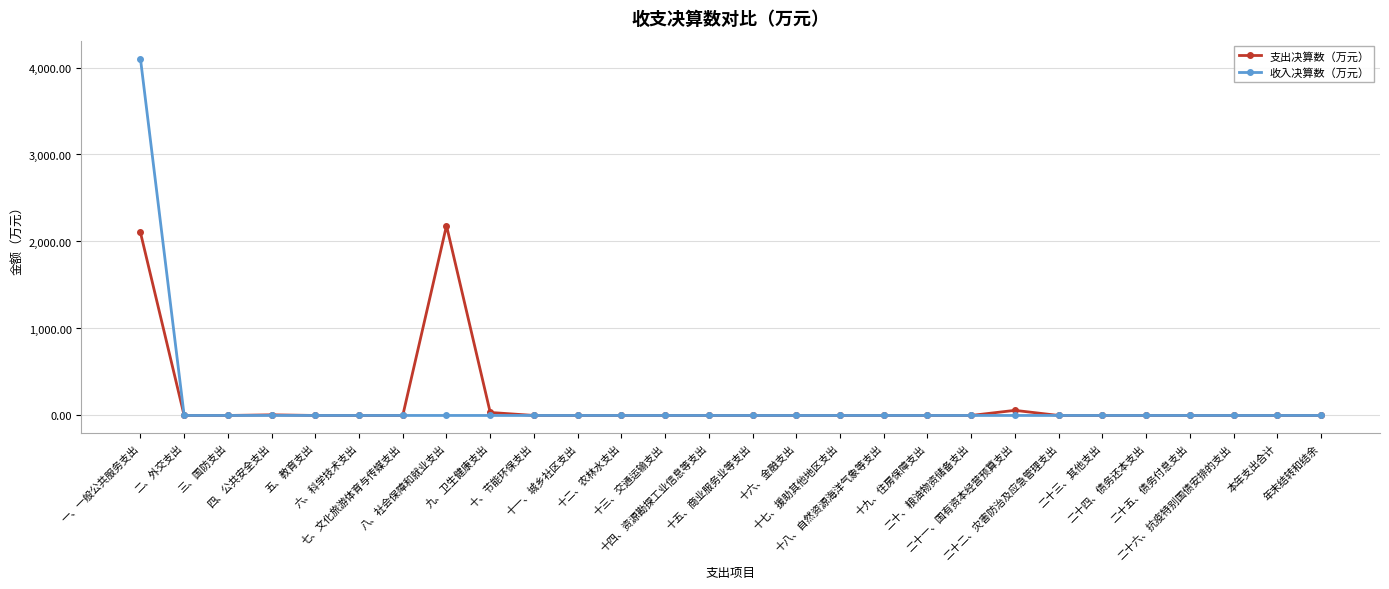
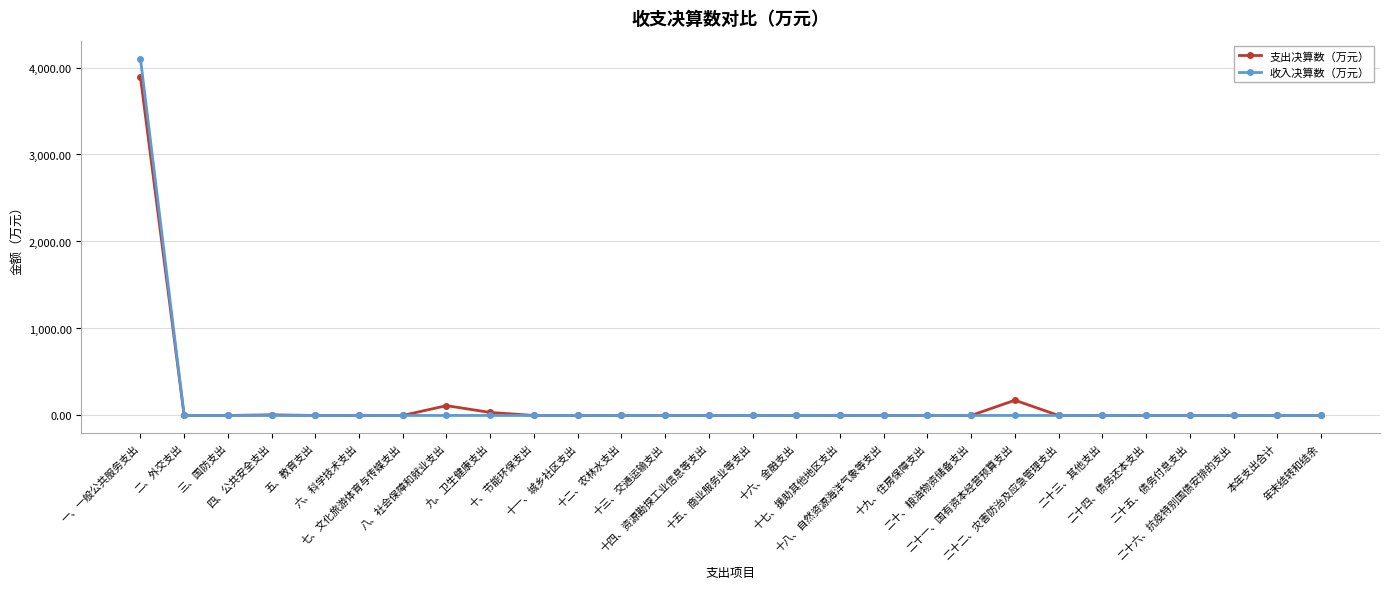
  {
    "支出决算数（万元）": {
-     "一、一般公共服务支出": "2,100",
-     "八、社会保障和就业支出": "2,200",
+     "一、一般公共服务支出": "3,900",
+     "八、社会保障和就业支出": "100",
      "九、卫生健康支出": "0",
-     "二十一、国有资本经营预算支出": "100"
+     "二十一、国有资本经营预算支出": "200"
    },
    "收入决算数（万元）": {
      "一、一般公共服务支出": "4,100",
      "八、社会保障和就业支出": "0",
      "九、卫生健康支出": "0",
      "二十一、国有资本经营预算支出": "0"
    }
  }
